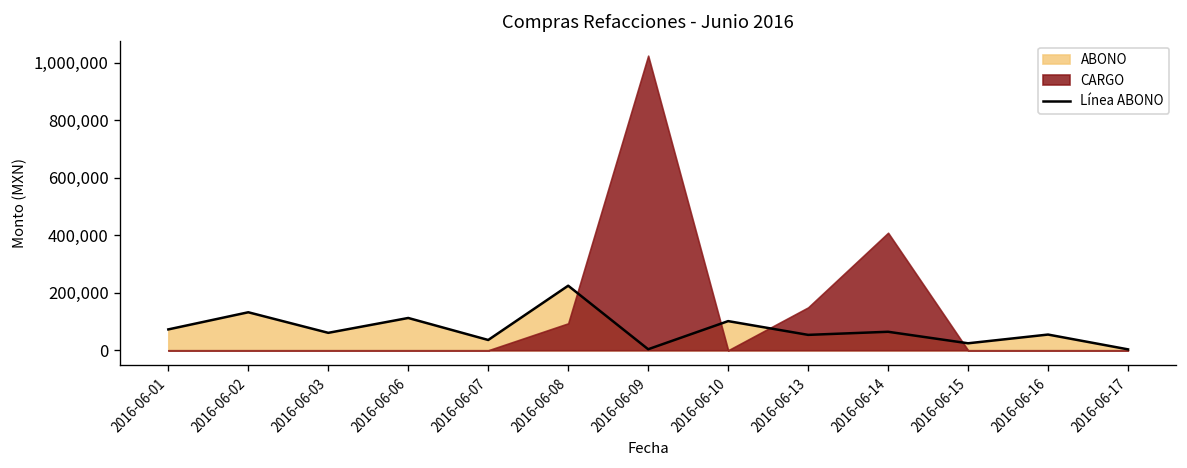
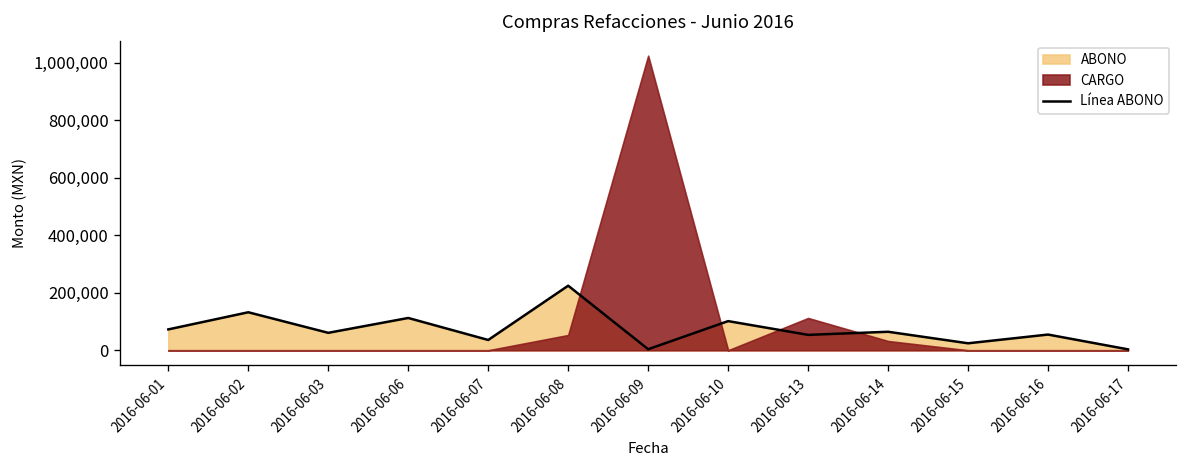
  {
    "ABONO": {
      "2016-06-01": "70,000",
      "2016-06-02": "130,000",
      "2016-06-03": "60,000",
      "2016-06-06": "110,000",
      "2016-06-07": "40,000",
      "2016-06-08": "220,000",
      "2016-06-09": "0",
      "2016-06-10": "100,000",
      "2016-06-13": "50,000",
      "2016-06-14": "60,000",
      "2016-06-15": "20,000",
      "2016-06-16": "50,000"
    },
    "CARGO": {
      "2016-06-01": "0",
      "2016-06-02": "0",
      "2016-06-03": "0",
      "2016-06-06": "0",
      "2016-06-07": "0",
-     "2016-06-08": "90,000",
+     "2016-06-08": "50,000",
      "2016-06-09": "1,020,000",
      "2016-06-10": "0",
-     "2016-06-13": "150,000",
-     "2016-06-14": "410,000",
+     "2016-06-13": "110,000",
+     "2016-06-14": "30,000",
      "2016-06-15": "0",
      "2016-06-16": "0"
    }
  }
